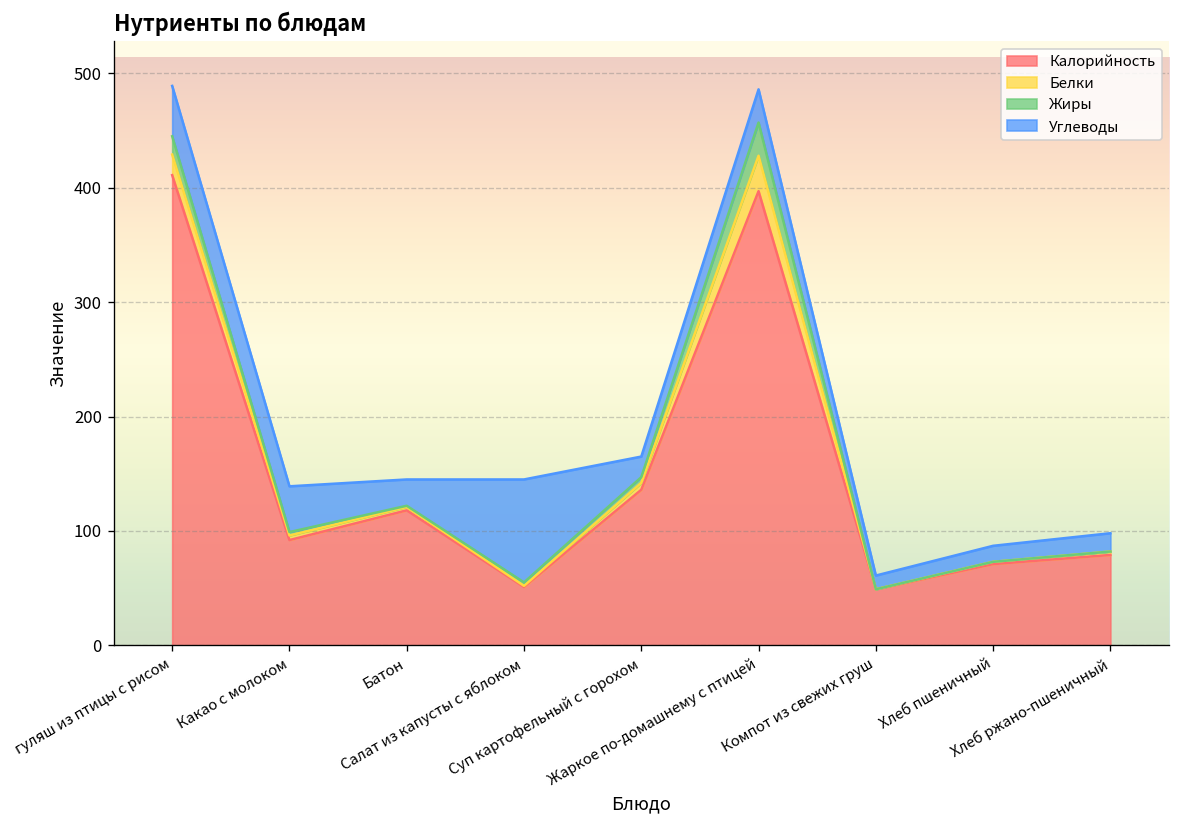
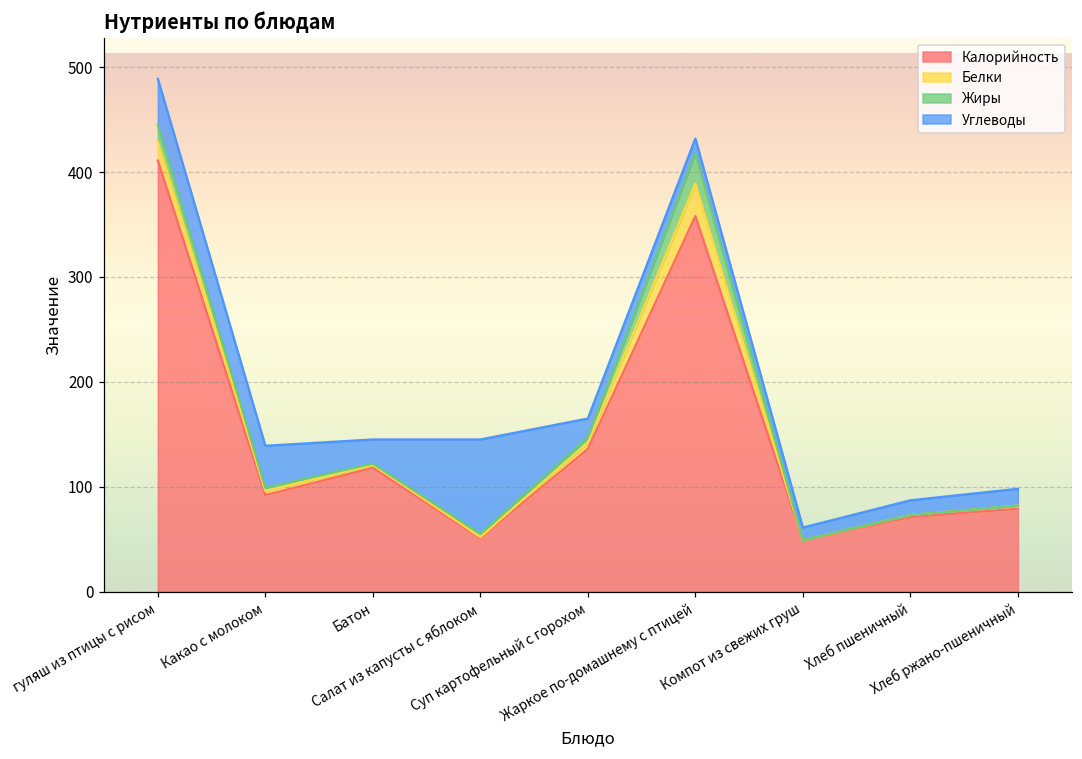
  {
    "Калорийность": {
      "гуляш из птицы с рисом": 410,
      "Какао с молоком": 90,
      "Батон": 120,
      "Суп картофельный с горохом": 140,
-     "Жаркое по-домашнему с птицей": 400,
+     "Жаркое по-домашнему с птицей": 360,
      "Хлеб ржано-пшеничный": 80
    },
    "Белки": {
      "гуляш из птицы с рисом": 20,
      "Какао с молоком": 0,
      "Суп картофельный с горохом": 10,
      "Жаркое по-домашнему с птицей": 30
    },
    "Жиры": {
      "гуляш из птицы с рисом": 20,
      "Какао с молоком": 0,
      "Салат из капусты с яблоком": 0,
      "Суп картофельный с горохом": 10,
      "Жаркое по-домашнему с птицей": 30
    },
    "Углеводы": {
      "гуляш из птицы с рисом": 40,
      "Какао с молоком": 40,
      "Батон": 20,
      "Салат из капусты с яблоком": 90,
      "Суп картофельный с горохом": 20,
-     "Жаркое по-домашнему с птицей": 30,
+     "Жаркое по-домашнему с птицей": 10,
      "Компот из свежих груш": 10,
      "Хлеб пшеничный": 10,
      "Хлеб ржано-пшеничный": 20
    }
  }
